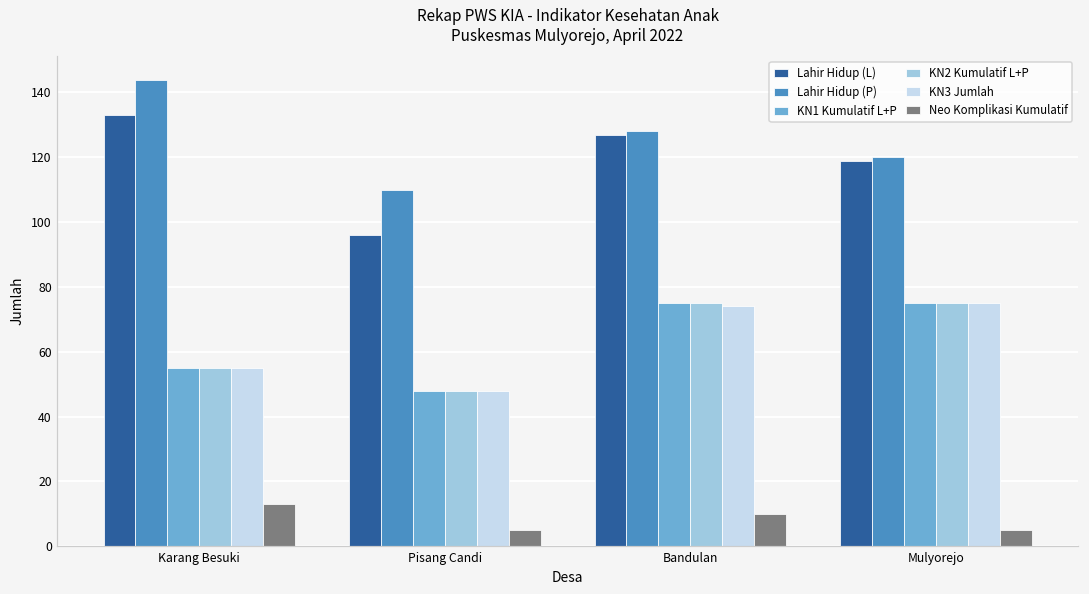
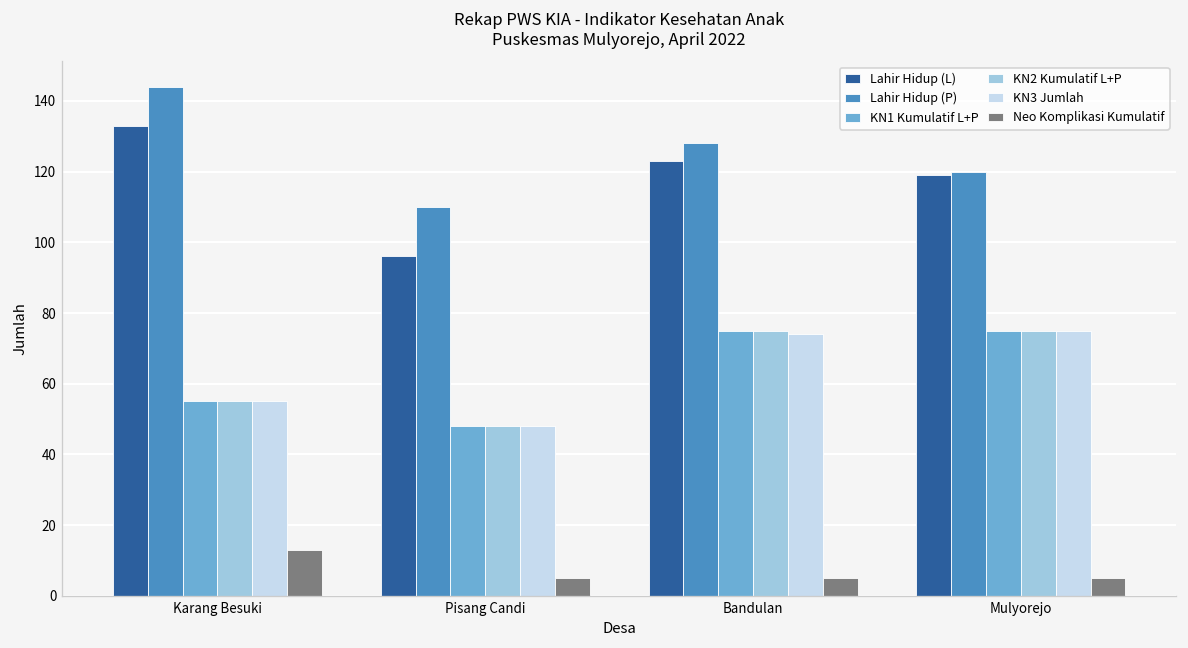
  {
    "Lahir Hidup (L)": {
      "Karang Besuki": 133,
      "Pisang Candi": 96,
-     "Bandulan": 127,
+     "Bandulan": 123,
      "Mulyorejo": 119
    },
    "Neo Komplikasi Kumulatif": {
      "Karang Besuki": 13,
      "Pisang Candi": 5,
-     "Bandulan": 10,
+     "Bandulan": 5,
      "Mulyorejo": 5
    }
  }
